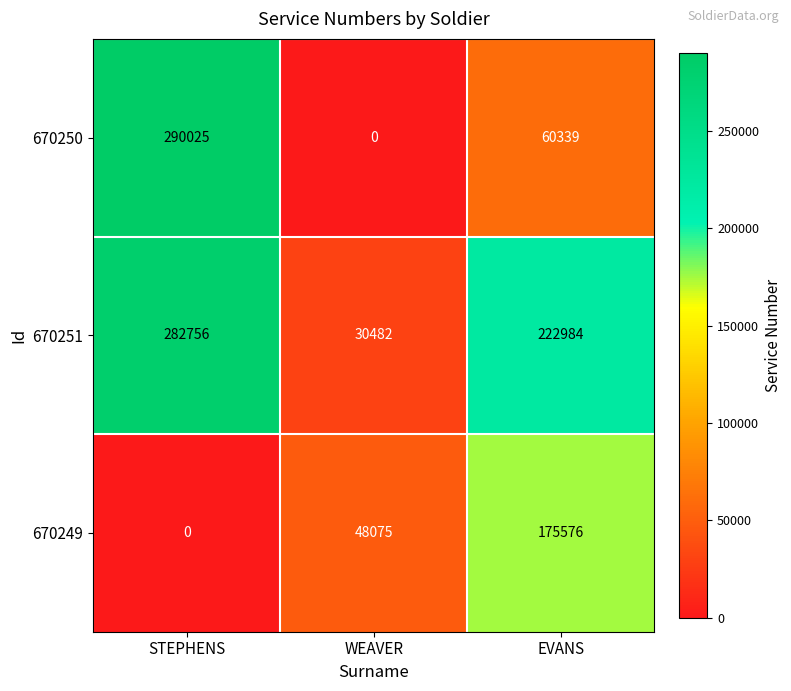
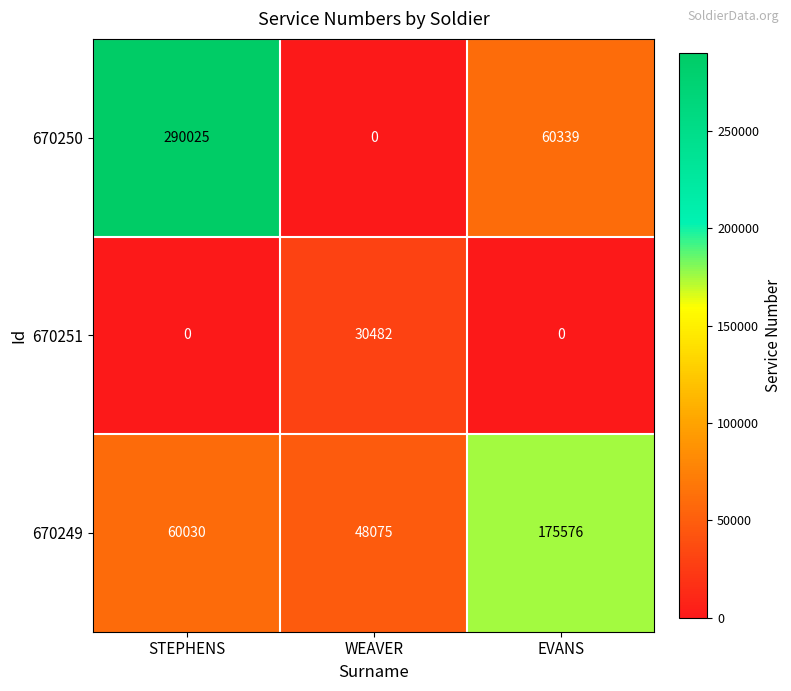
  {
    "670250": {
      "STEPHENS": 290025,
      "WEAVER": 0,
      "EVANS": 60339
    },
    "670251": {
-     "STEPHENS": 282756,
+     "STEPHENS": 0,
      "WEAVER": 30482,
-     "EVANS": 222984
+     "EVANS": 0
    },
    "670249": {
-     "STEPHENS": 0,
+     "STEPHENS": 60030,
      "WEAVER": 48075,
      "EVANS": 175576
    }
  }
